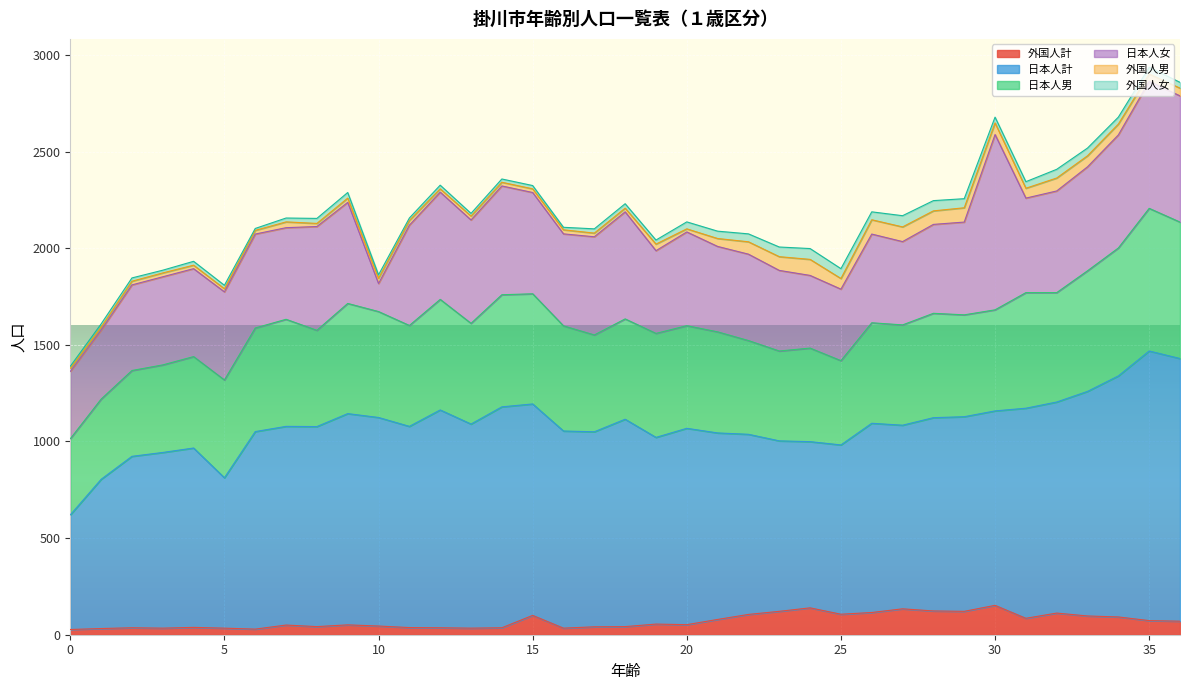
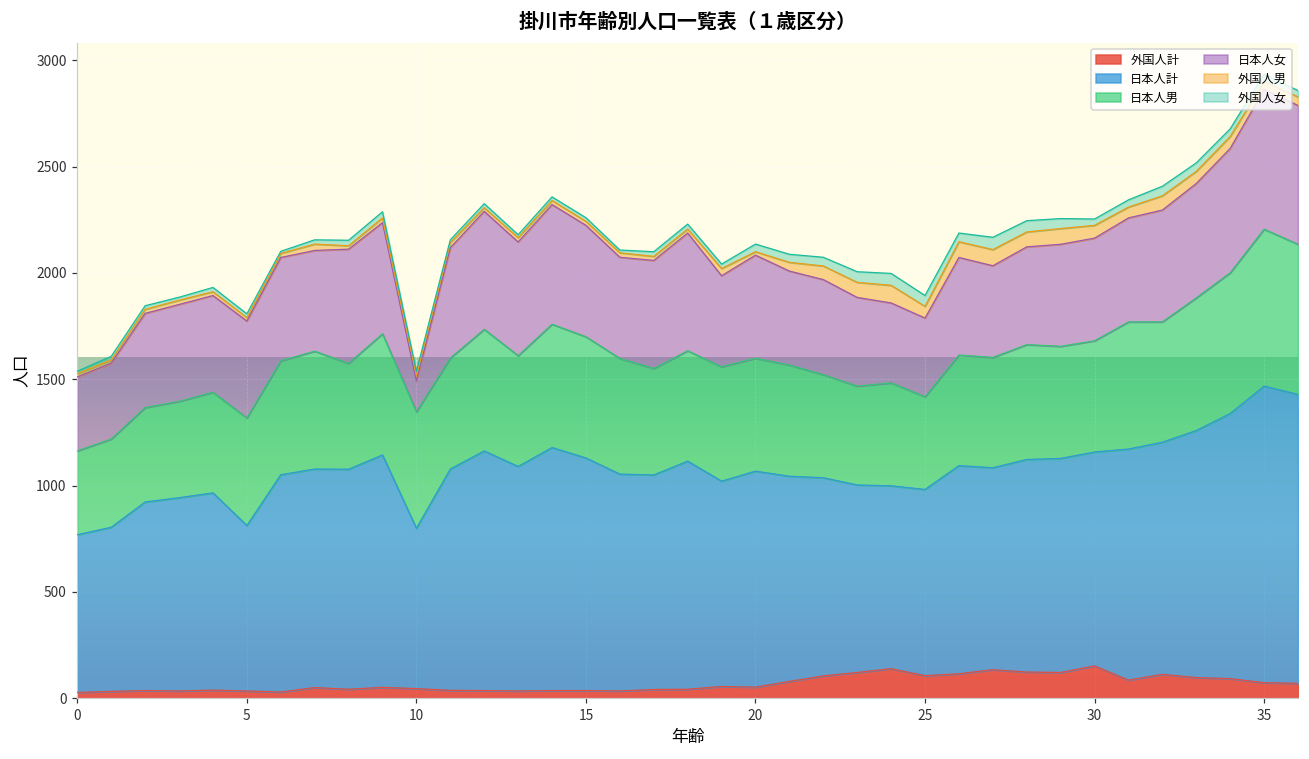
  {
    "外国人計": {
      "0": 30,
      "5": 30,
      "10": 50,
-     "15": 100,
+     "15": 40,
      "20": 50,
      "25": 110,
      "30": 150,
      "35": 70
    },
    "日本人計": {
-     "0": 590,
+     "0": 740,
      "5": 780,
-     "10": 1080,
+     "10": 750,
      "15": 1090,
      "20": 1020,
      "25": 880,
      "30": 1010,
      "35": 1400
    },
    "日本人女": {
      "0": 350,
      "5": 460,
      "10": 150,
      "15": 520,
      "20": 490,
      "25": 370,
-     "30": 910
+     "30": 480
    },
    "外国人男": {
      "5": 20,
      "10": 30,
      "15": 20,
      "20": 20,
      "25": 60,
      "30": 60
    }
  }
